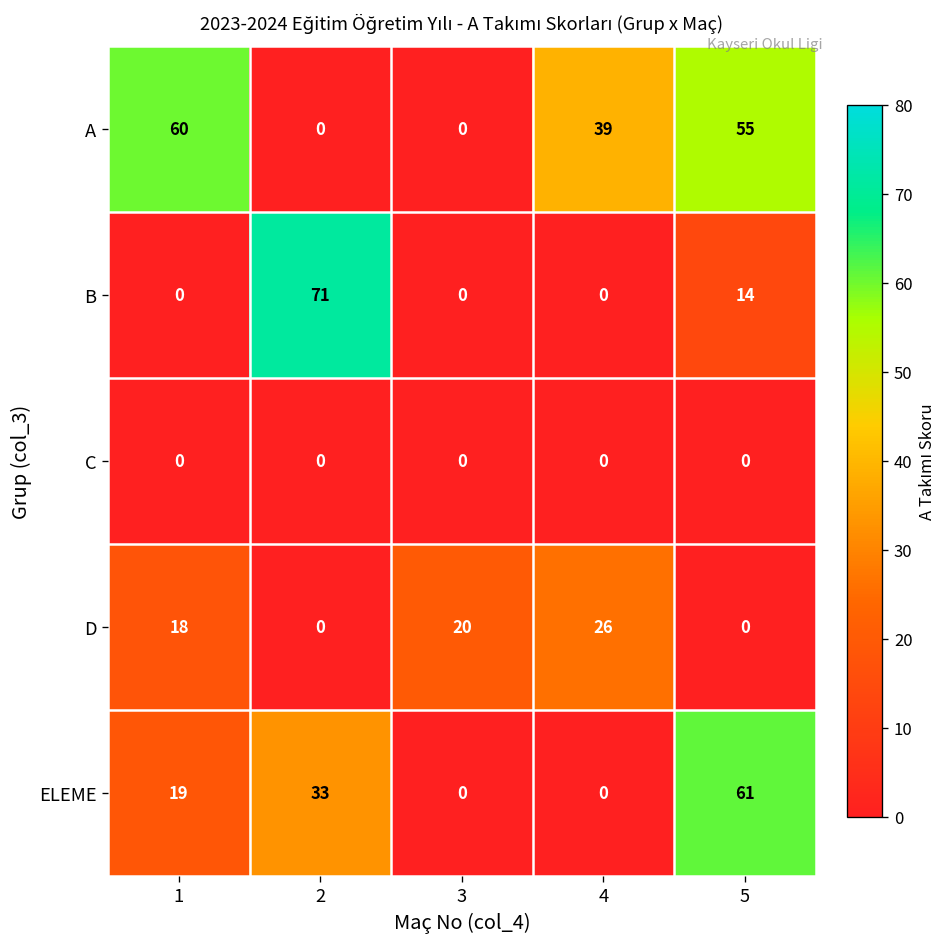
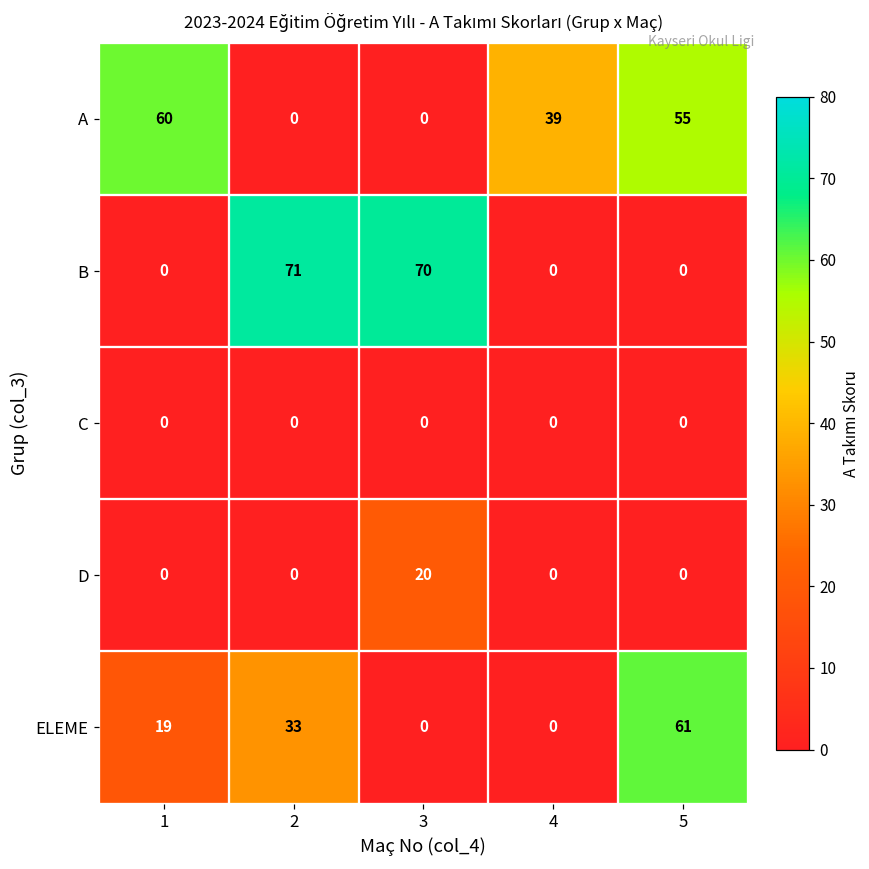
  {
    "A": {
      "1": 60,
      "2": 0,
      "3": 0,
      "4": 39,
      "5": 55
    },
    "B": {
      "1": 0,
      "2": 71,
-     "3": 0,
+     "3": 70,
      "4": 0,
-     "5": 14
+     "5": 0
    },
    "C": {
      "1": 0,
      "2": 0,
      "3": 0,
      "4": 0,
      "5": 0
    },
    "D": {
-     "1": 18,
+     "1": 0,
      "2": 0,
      "3": 20,
-     "4": 26,
+     "4": 0,
      "5": 0
    },
    "ELEME": {
      "1": 19,
      "2": 33,
      "3": 0,
      "4": 0,
      "5": 61
    }
  }
